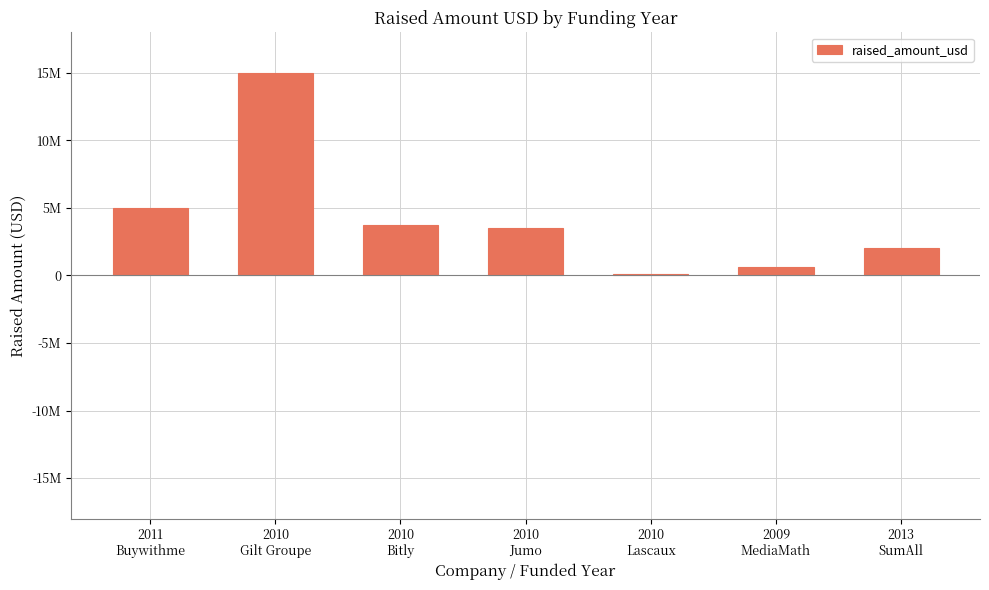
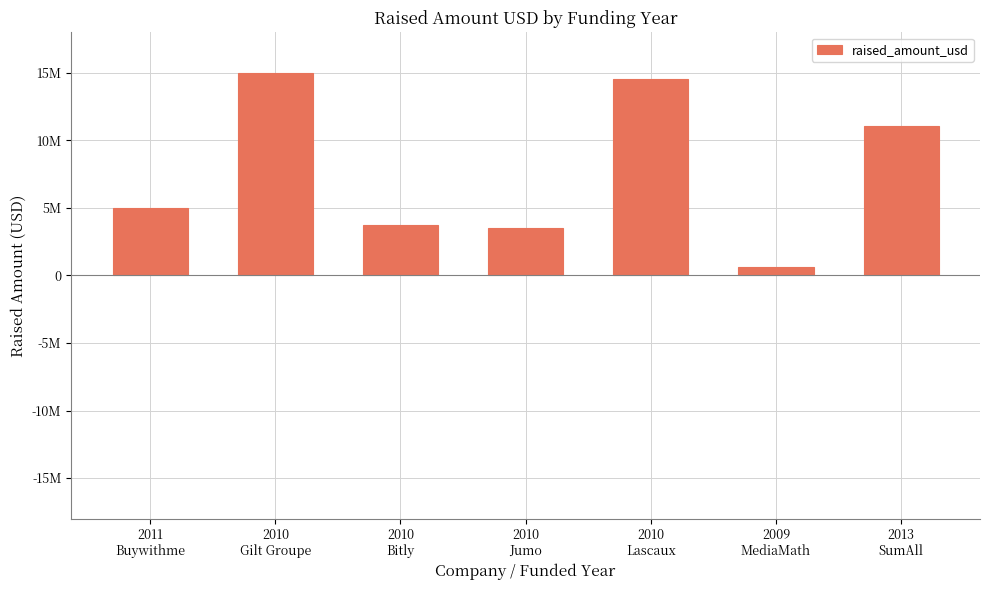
  {
    "2011 Buywithme": 5000000,
    "2010 Gilt Groupe": 15000000,
    "2010 Bitly": 3700000,
    "2010 Jumo": 3500000,
-   "2010 Lascaux": 100000,
+   "2010 Lascaux": 14500000,
    "2009 MediaMath": 600000,
-   "2013 SumAll": 2000000
+   "2013 SumAll": 11100000
  }
